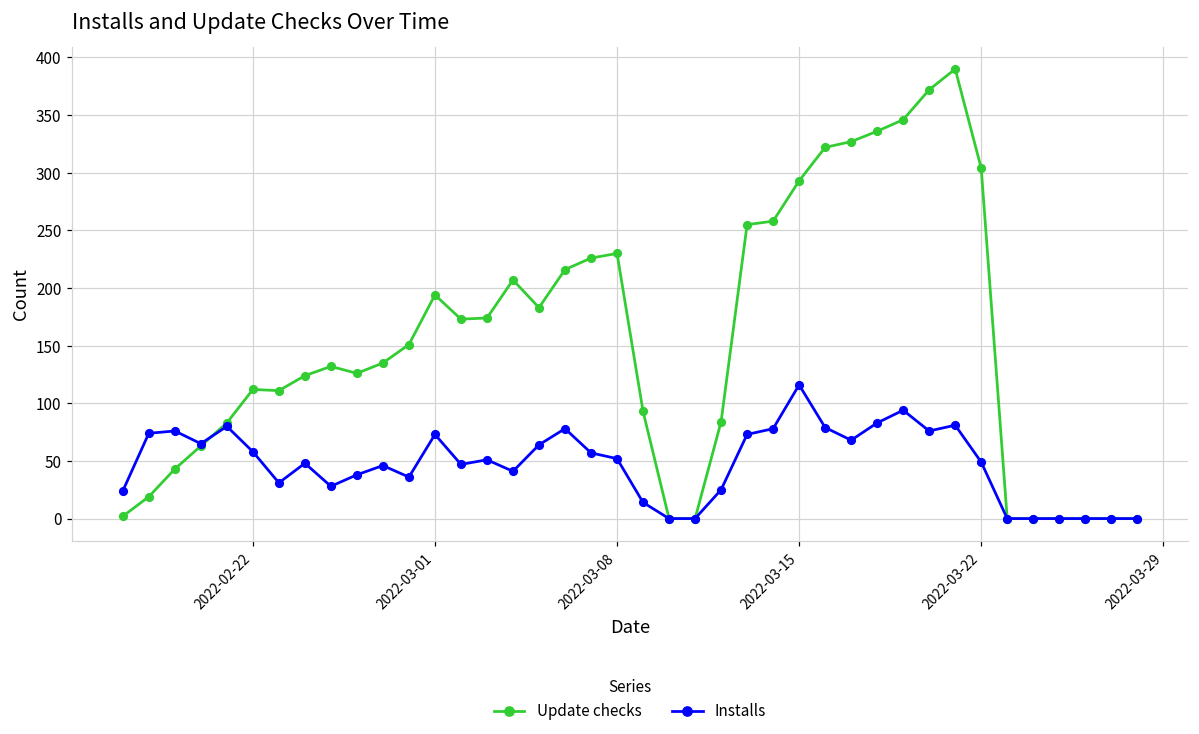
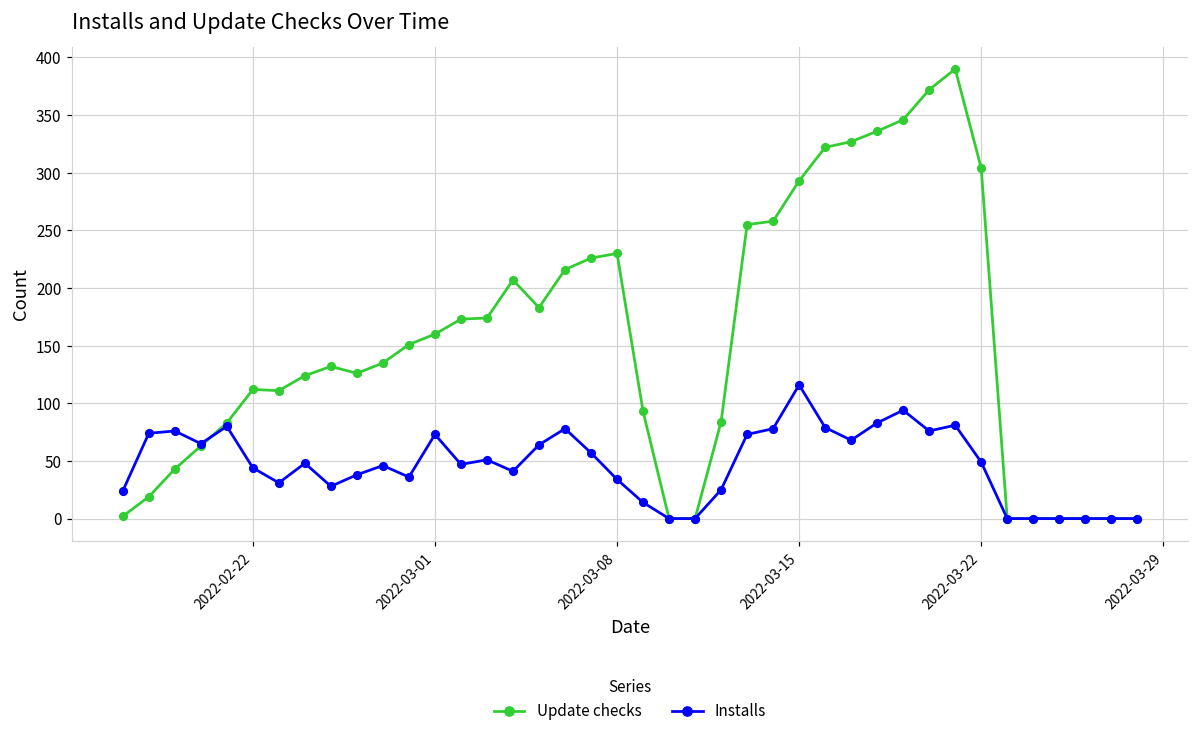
  {
    "Update checks": {
      "2022-02-22": 112,
-     "2022-03-01": 194,
+     "2022-03-01": 160,
      "2022-03-08": 230,
      "2022-03-15": 293,
      "2022-03-22": 304
    },
    "Installs": {
-     "2022-02-22": 58,
+     "2022-02-22": 44,
      "2022-03-01": 73,
-     "2022-03-08": 52,
+     "2022-03-08": 34,
      "2022-03-15": 116,
      "2022-03-22": 49
    }
  }
